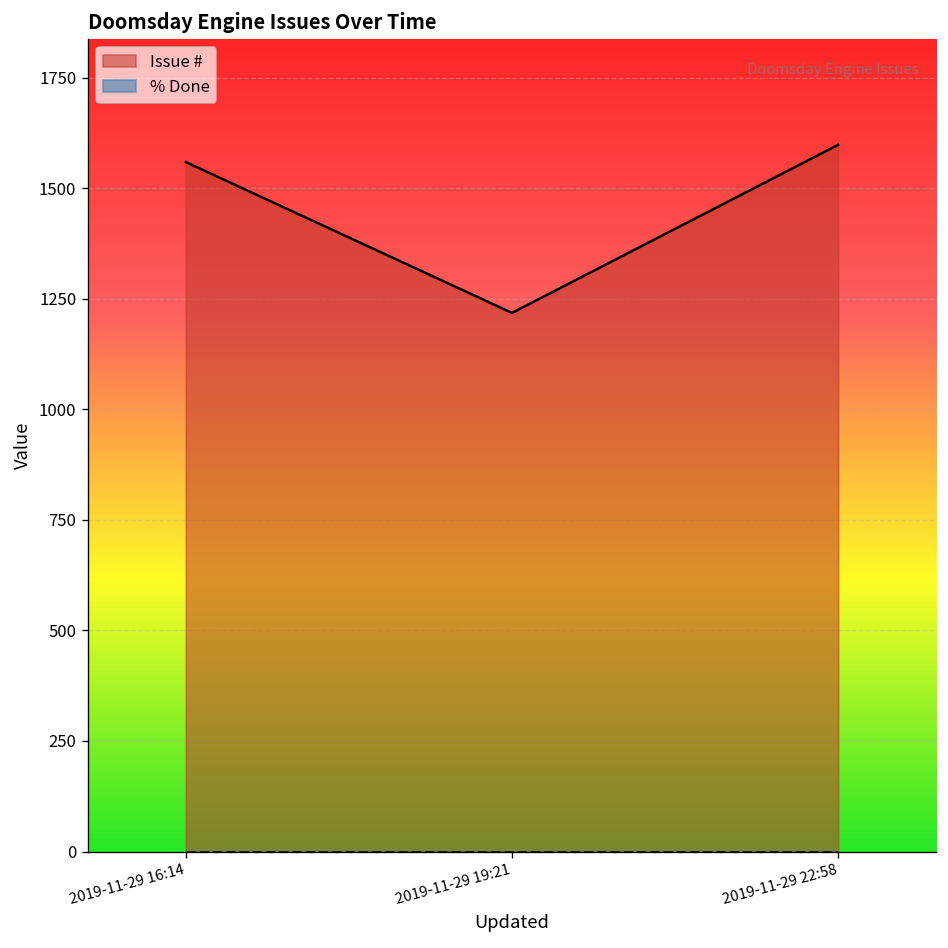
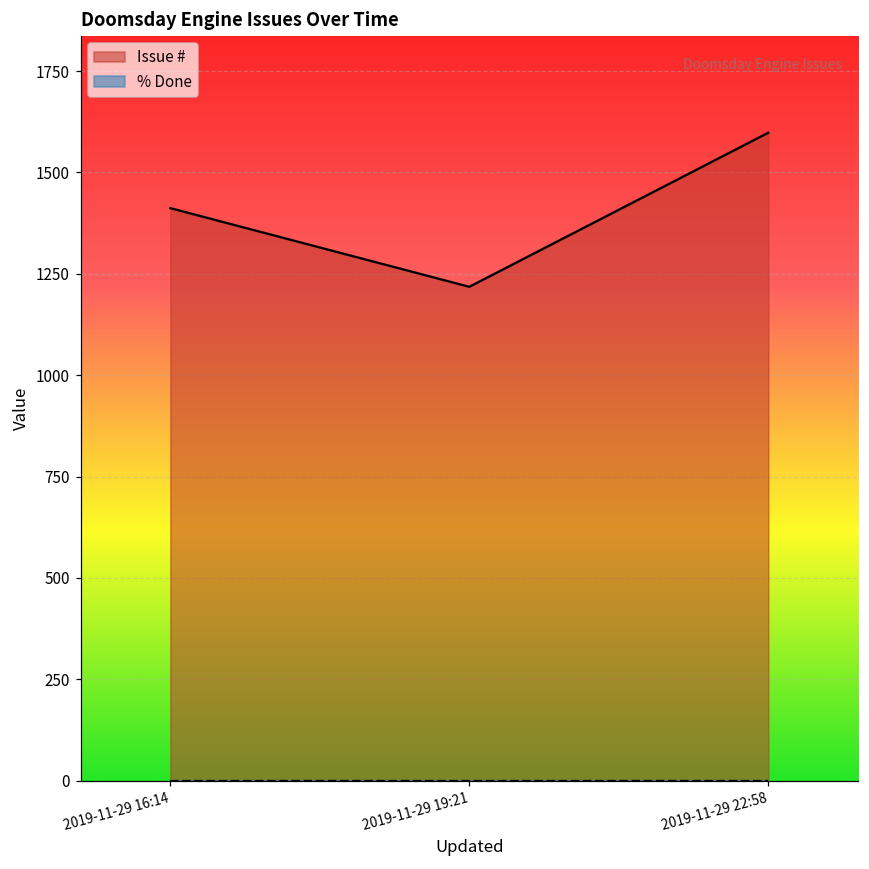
  {
    "Issue #": {
-     "2019-11-29 16:14": 1560,
+     "2019-11-29 16:14": 1410,
      "2019-11-29 19:21": 1220,
      "2019-11-29 22:58": 1600
    },
    "% Done": {
      "2019-11-29 16:14": 0,
      "2019-11-29 19:21": 0,
      "2019-11-29 22:58": 0
    }
  }
